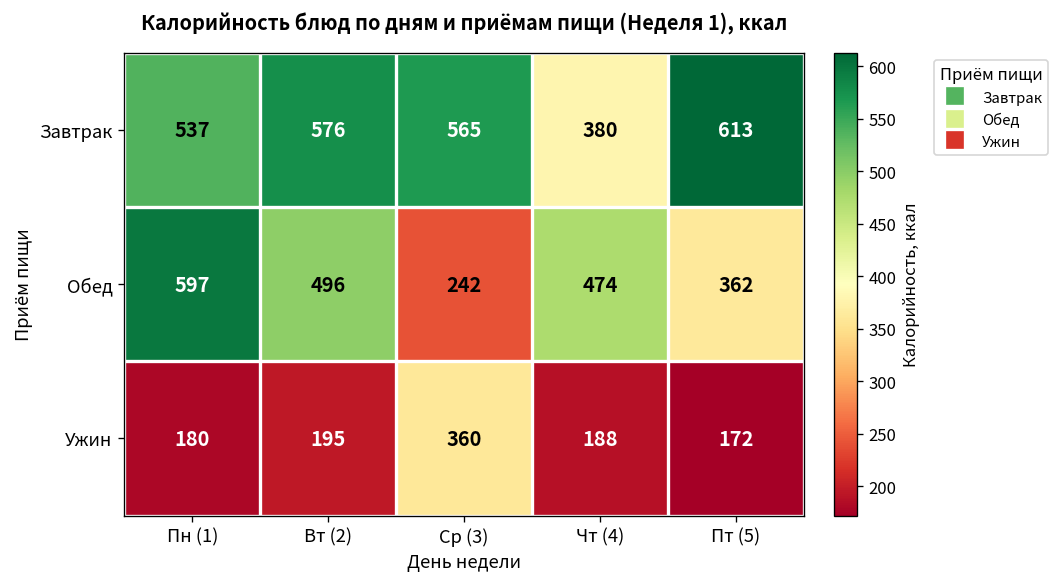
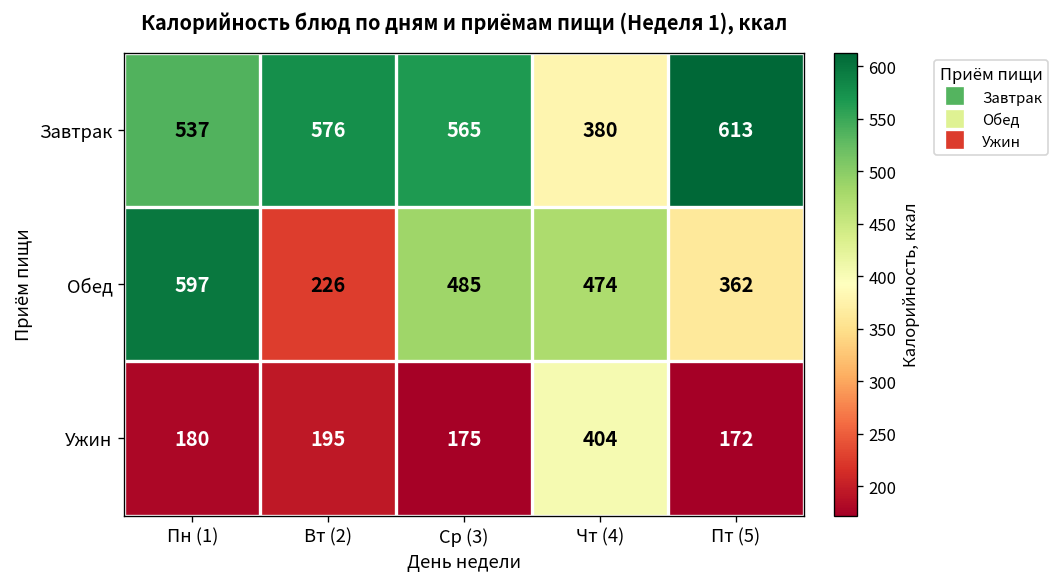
  {
    "Завтрак": {
      "Пн (1)": 537,
      "Вт (2)": 576,
      "Ср (3)": 565,
      "Чт (4)": 380,
      "Пт (5)": 613
    },
    "Обед": {
      "Пн (1)": 597,
-     "Вт (2)": 496,
-     "Ср (3)": 242,
+     "Вт (2)": 226,
+     "Ср (3)": 485,
      "Чт (4)": 474,
      "Пт (5)": 362
    },
    "Ужин": {
      "Пн (1)": 180,
      "Вт (2)": 195,
-     "Ср (3)": 360,
-     "Чт (4)": 188,
+     "Ср (3)": 175,
+     "Чт (4)": 404,
      "Пт (5)": 172
    }
  }
